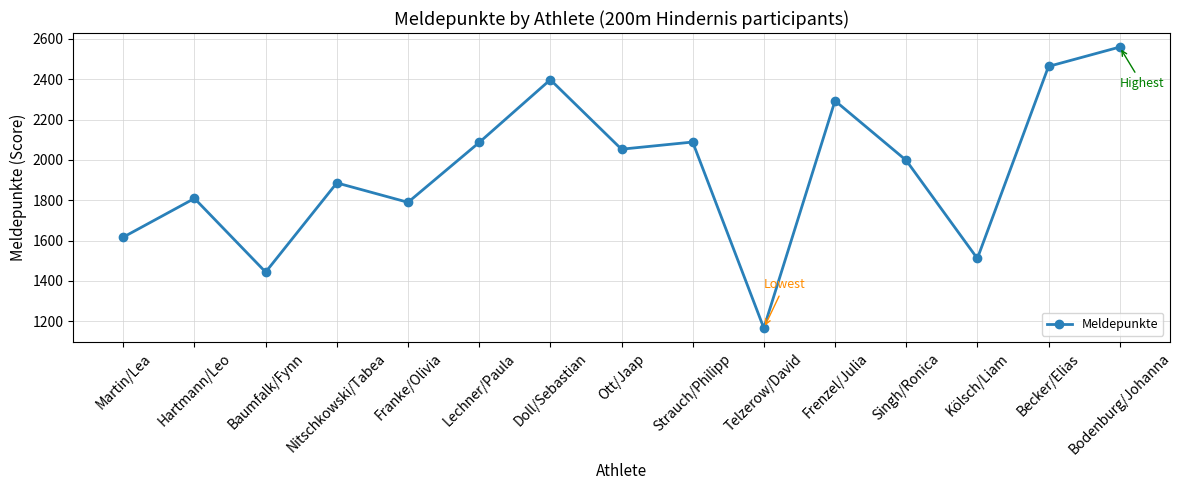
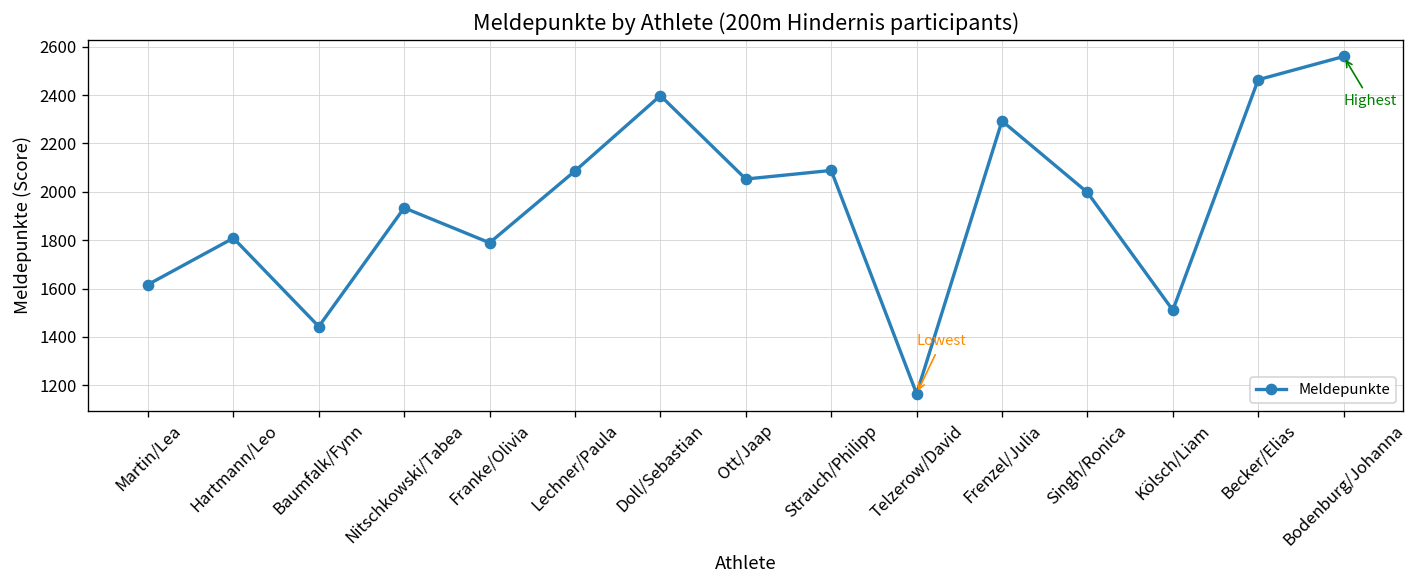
  {
    "Martin/Lea": 1620,
    "Hartmann/Leo": 1810,
    "Baumfalk/Fynn": 1440,
-   "Nitschkowski/Tabea": 1890,
+   "Nitschkowski/Tabea": 1930,
    "Franke/Olivia": 1790,
    "Lechner/Paula": 2090,
    "Doll/Sebastian": 2400,
    "Ott/Jaap": 2050,
    "Strauch/Philipp": 2090,
    "Telzerow/David": 1170,
    "Frenzel/Julia": 2290,
    "Singh/Ronica": 2000,
    "Kölsch/Liam": 1510,
    "Becker/Elias": 2460,
    "Bodenburg/Johanna": 2560
  }
